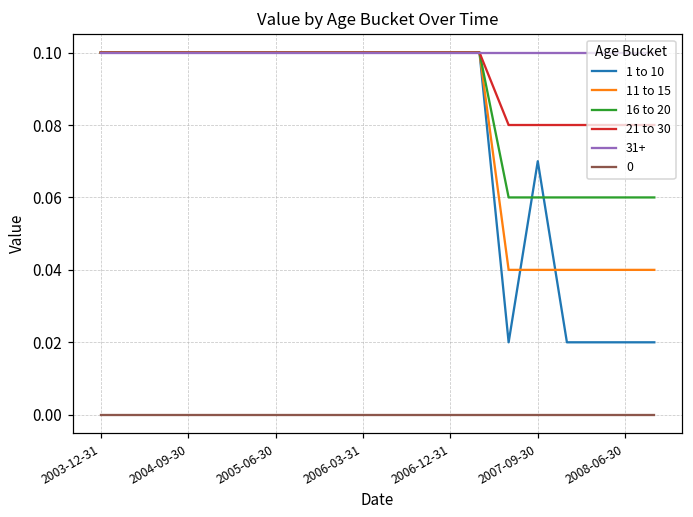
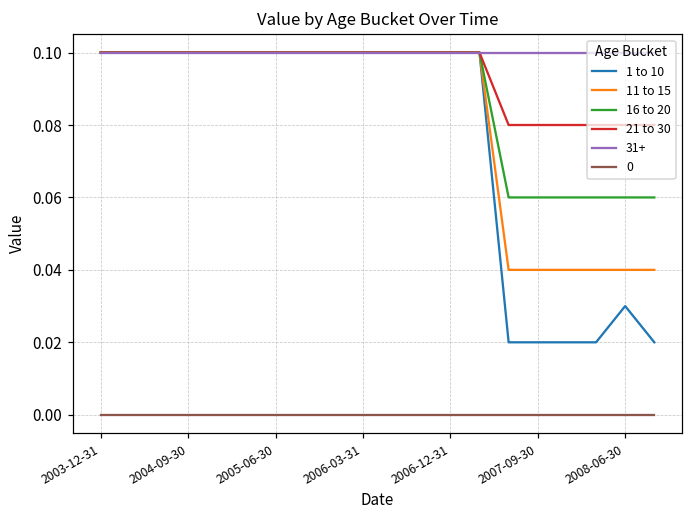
  {
    "1 to 10": {
-     "2007-09-30": 0.07,
-     "2008-06-30": 0.02
+     "2007-09-30": 0.02,
+     "2008-06-30": 0.03
    },
    "11 to 15": {
      "2007-09-30": 0.04,
      "2008-06-30": 0.04
    },
    "16 to 20": {
      "2007-09-30": 0.06,
      "2008-06-30": 0.06
    },
    "21 to 30": {
      "2007-09-30": 0.08
    },
    "31+": {
      "2007-09-30": 0.10
    },
    "0": {
      "2003-12-31": 0.00,
      "2004-09-30": 0.00,
      "2005-06-30": 0.00,
      "2006-03-31": 0.00,
      "2006-12-31": 0.00,
      "2007-09-30": 0.00,
      "2008-06-30": 0.00
    }
  }
